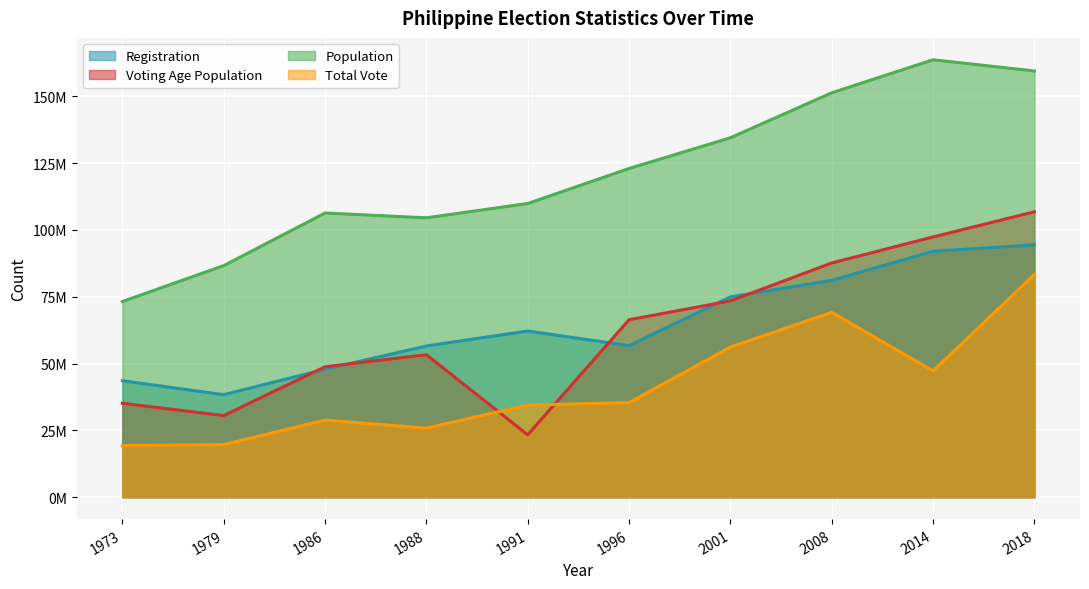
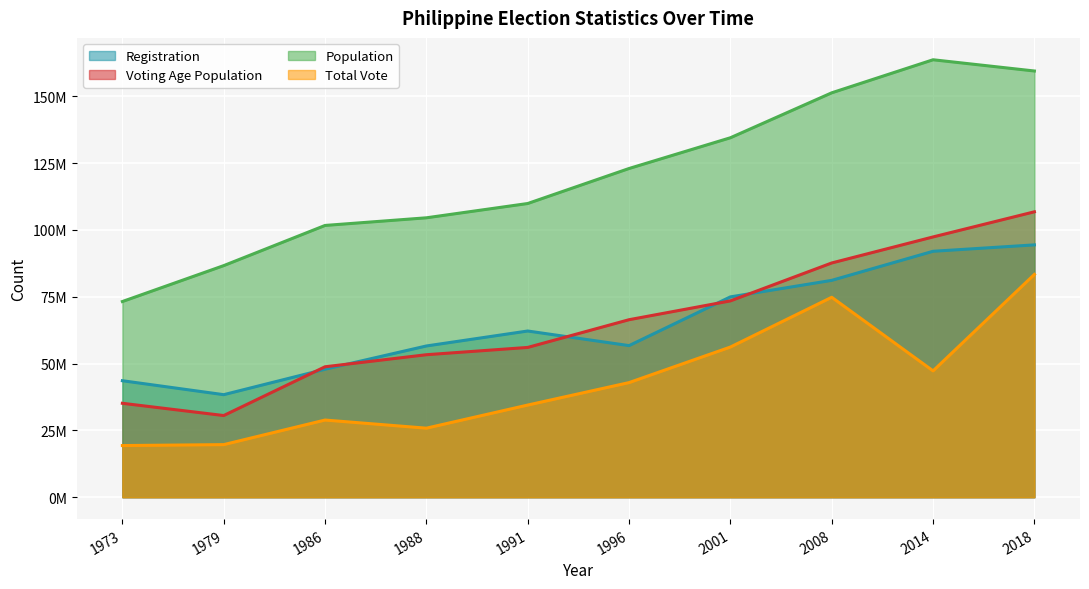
  {
    "Registration": {
      "1973": 44000000,
      "1979": 38000000,
      "1988": 57000000,
      "1991": 62000000,
      "1996": 57000000,
      "2001": 75000000,
      "2008": 81000000,
      "2014": 92000000,
      "2018": 94000000
    },
    "Voting Age Population": {
      "1973": 35000000,
      "1979": 31000000,
      "1988": 53000000,
-     "1991": 23000000,
+     "1991": 56000000,
      "1996": 66000000,
      "2001": 73000000,
      "2008": 88000000,
      "2014": 97000000,
      "2018": 107000000
    },
    "Population": {
      "1973": 73000000,
      "1979": 87000000,
-     "1986": 106000000,
+     "1986": 102000000,
      "1988": 105000000,
      "1991": 110000000,
      "1996": 123000000,
      "2001": 134000000,
      "2008": 151000000,
      "2014": 164000000,
      "2018": 159000000
    },
    "Total Vote": {
      "1973": 19000000,
      "1979": 20000000,
      "1986": 29000000,
      "1988": 26000000,
      "1991": 34000000,
-     "1996": 35000000,
+     "1996": 43000000,
      "2001": 56000000,
-     "2008": 69000000,
+     "2008": 75000000,
      "2014": 47000000,
      "2018": 83000000
    }
  }
